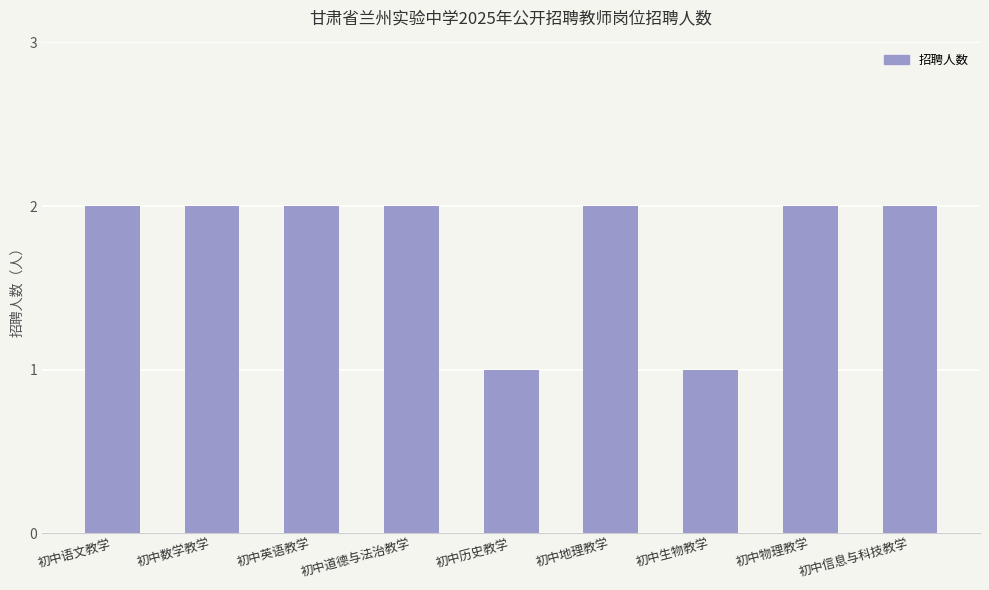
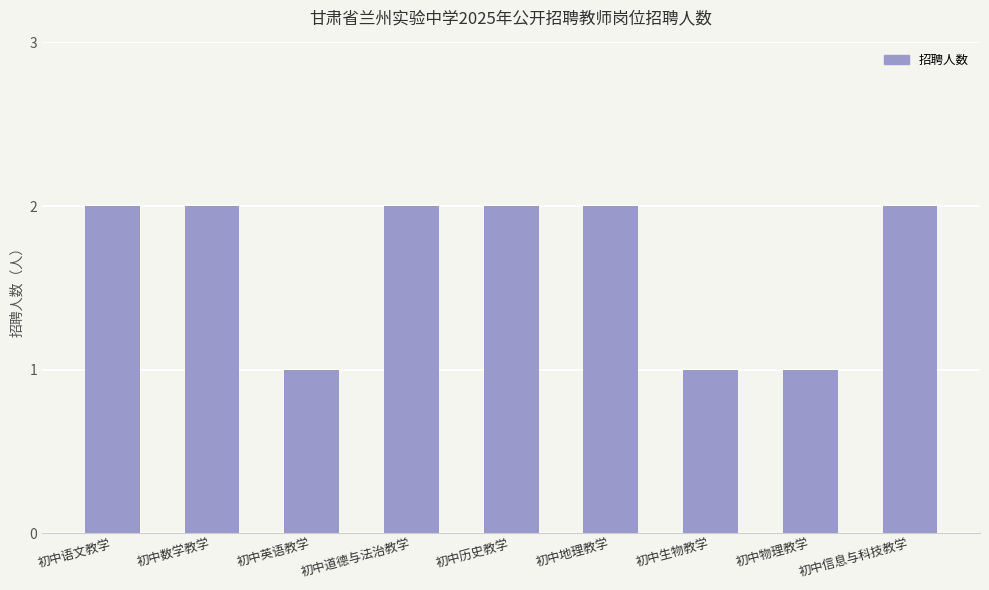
  {
    "初中语文教学": 2,
    "初中数学教学": 2,
-   "初中英语教学": 2,
+   "初中英语教学": 1,
    "初中道德与法治教学": 2,
-   "初中历史教学": 1,
+   "初中历史教学": 2,
    "初中地理教学": 2,
    "初中生物教学": 1,
-   "初中物理教学": 2,
+   "初中物理教学": 1,
    "初中信息与科技教学": 2
  }
